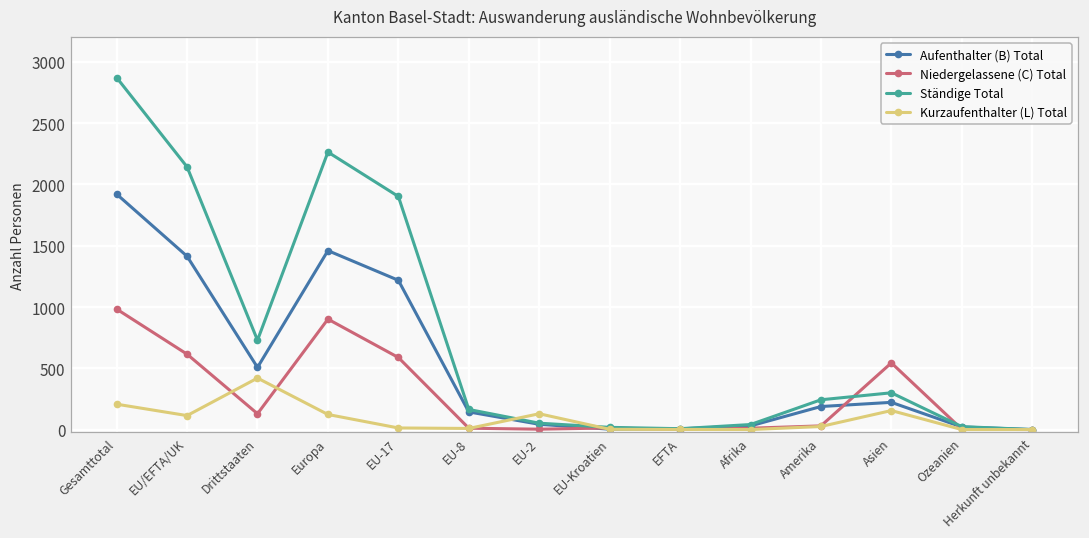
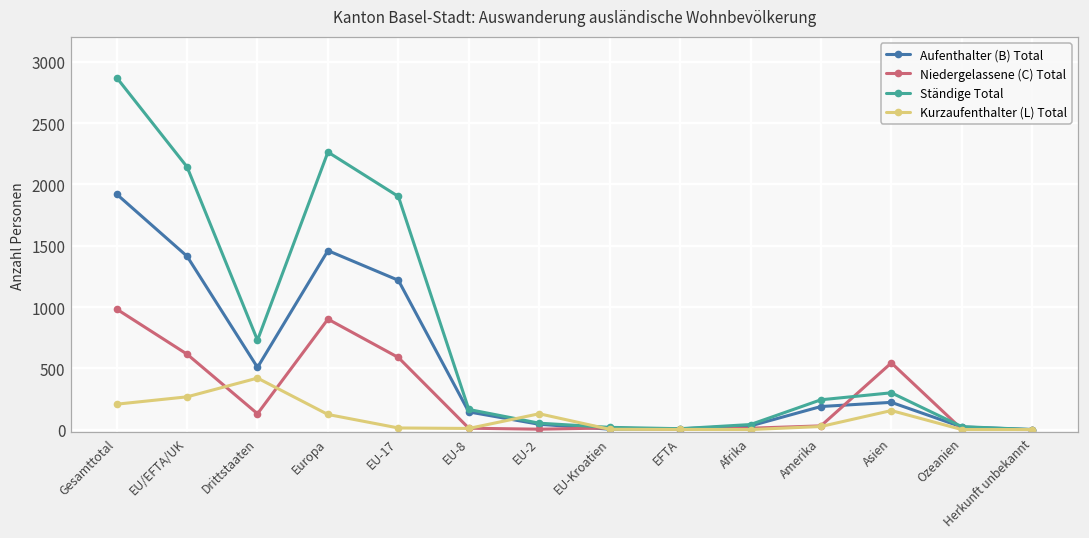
  {
    "Niedergelassene (C) Total": {
      "Gesamttotal": 980,
      "EU/EFTA/UK": 620,
      "Drittstaaten": 130,
      "Europa": 900,
      "EU-17": 590,
      "EU-2": 0,
      "Asien": 540
    },
    "Kurzaufenthalter (L) Total": {
      "Gesamttotal": 210,
-     "EU/EFTA/UK": 110,
+     "EU/EFTA/UK": 270,
      "Drittstaaten": 420,
      "Europa": 120,
      "EU-17": 10,
      "EU-2": 130,
      "Asien": 160
    }
  }
